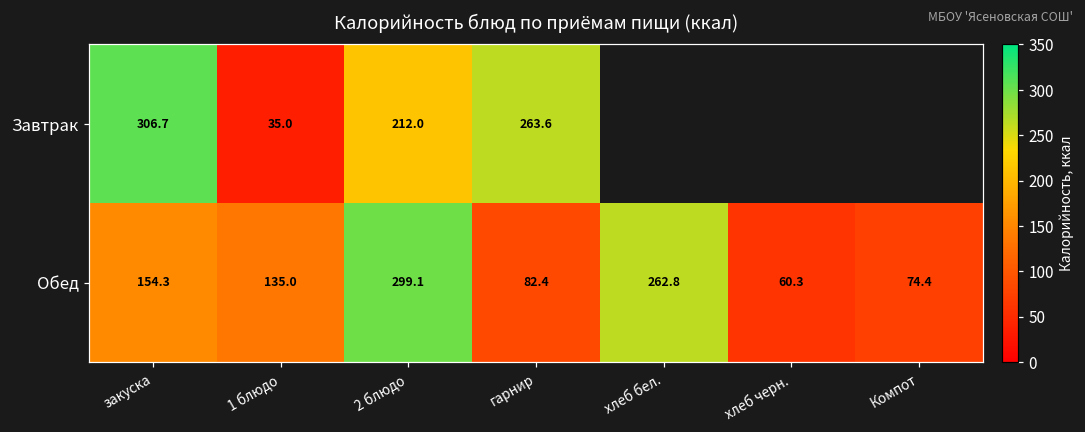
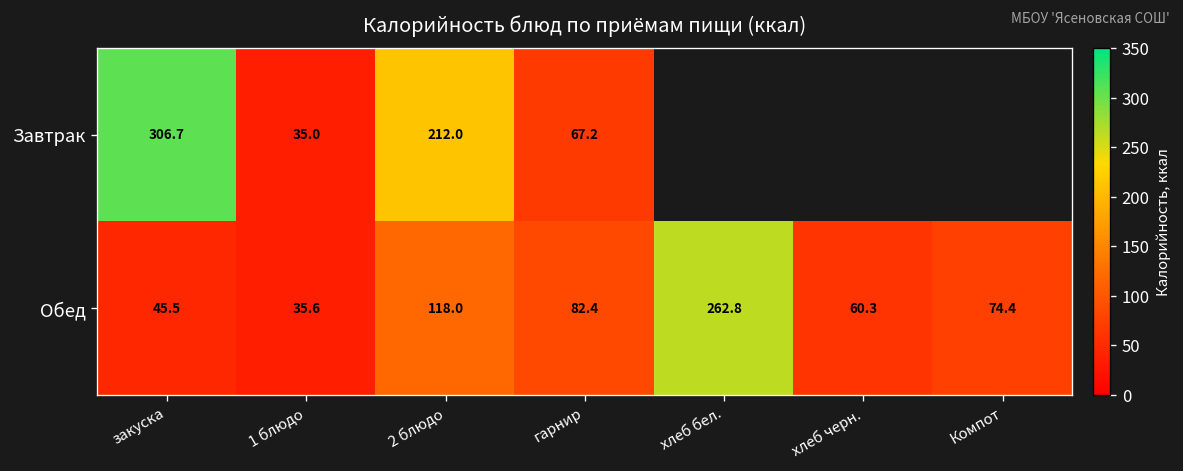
  {
    "Завтрак": {
      "закуска": 306.7,
      "1 блюдо": 35.0,
      "2 блюдо": 212.0,
-     "гарнир": 263.6
+     "гарнир": 67.2
    },
    "Обед": {
-     "закуска": 154.3,
-     "1 блюдо": 135.0,
-     "2 блюдо": 299.1,
+     "закуска": 45.5,
+     "1 блюдо": 35.6,
+     "2 блюдо": 118.0,
      "гарнир": 82.4,
      "хлеб бел.": 262.8,
      "хлеб черн.": 60.3,
      "Компот": 74.4
    }
  }
